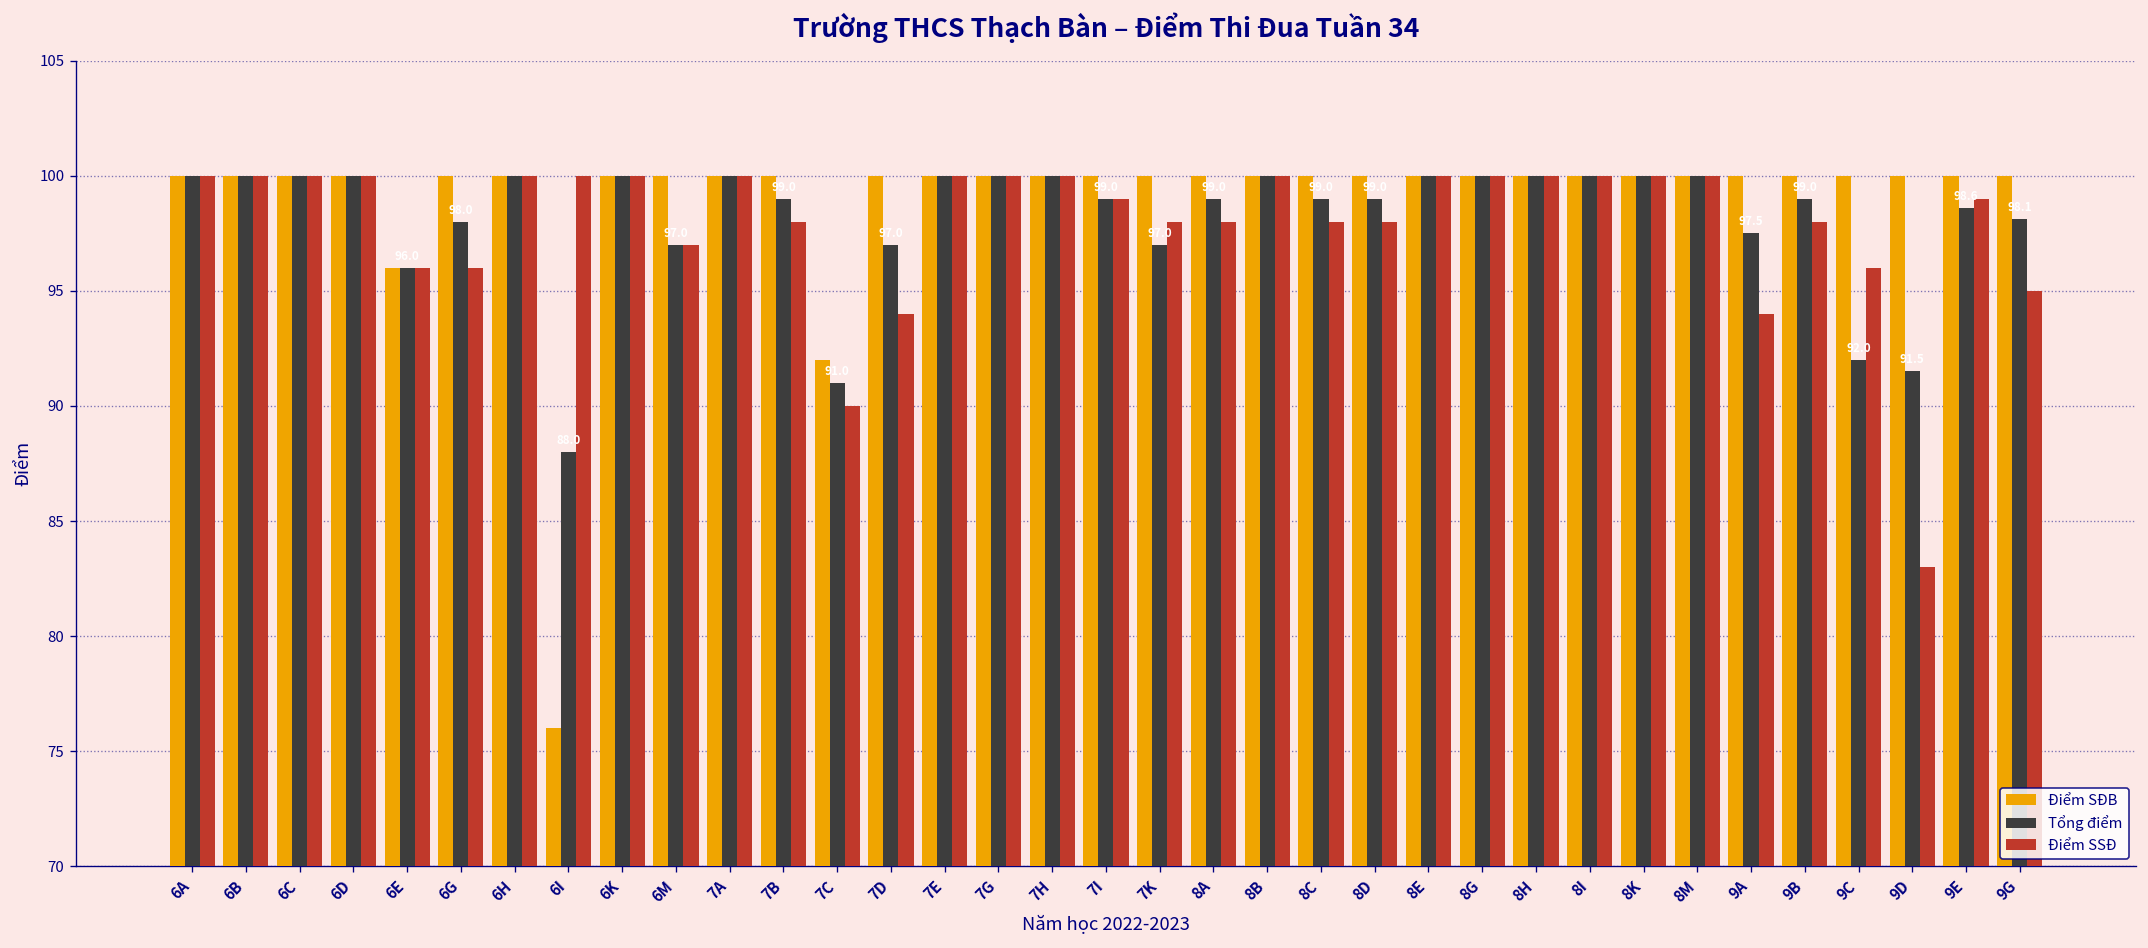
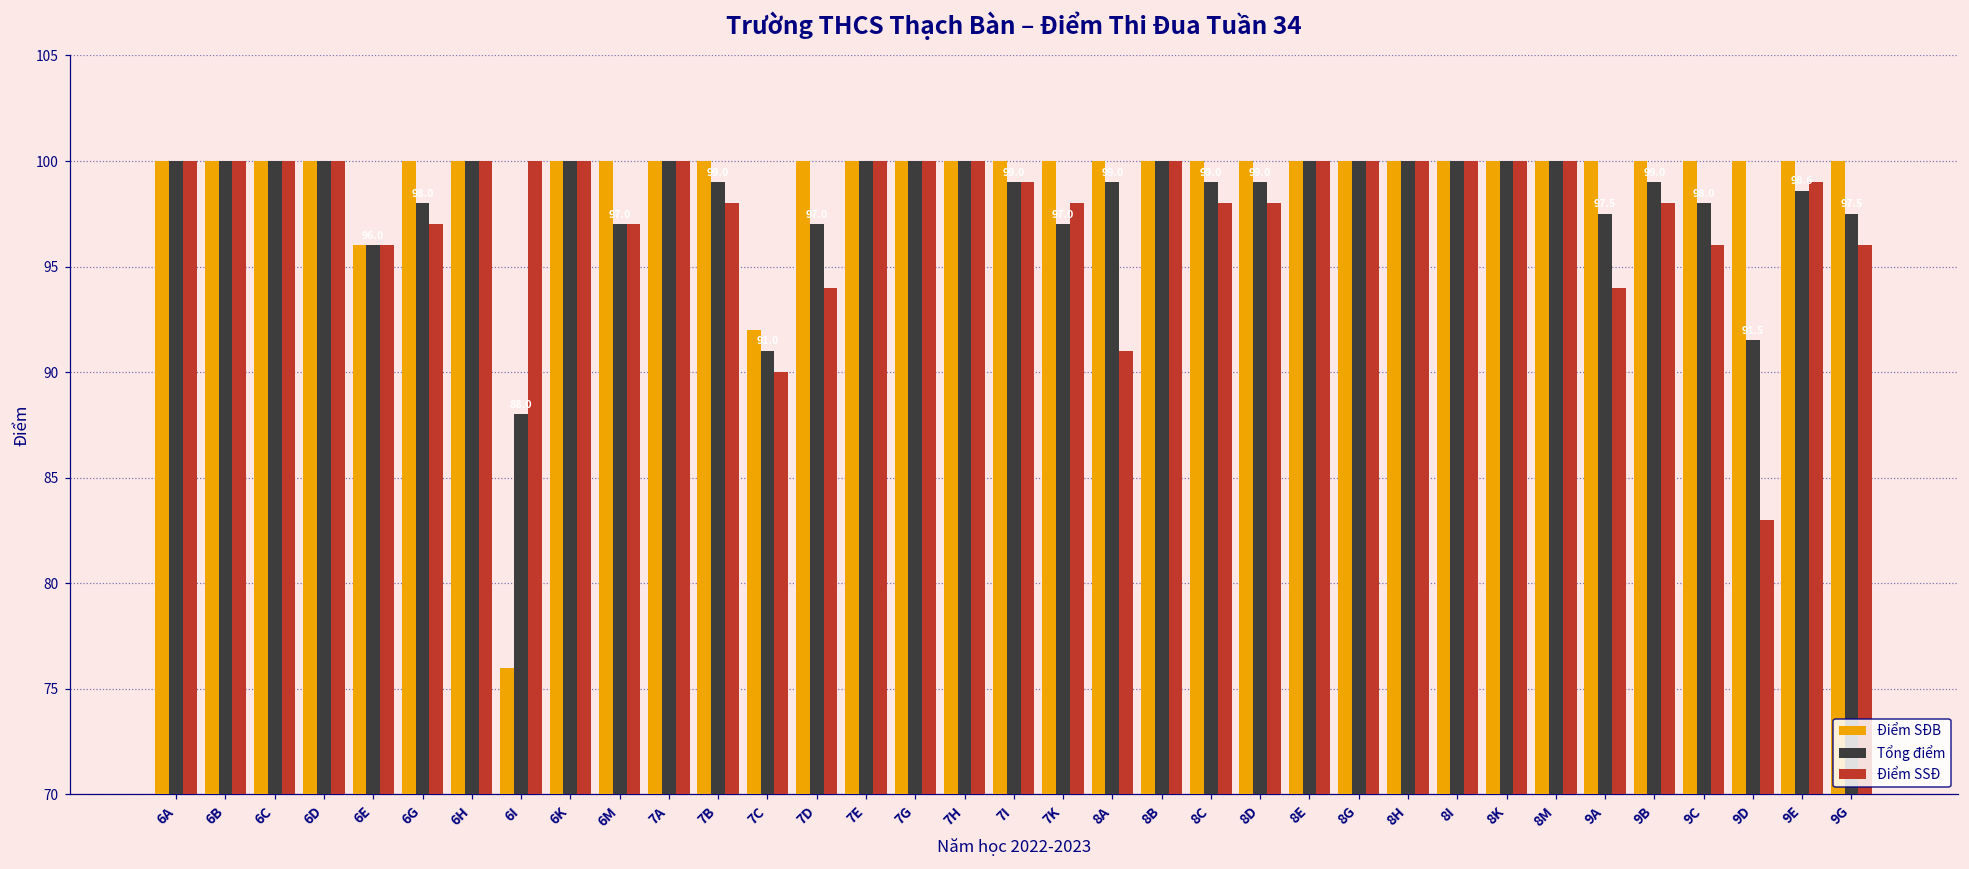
  {
    "Điểm SĐB": {
      "6A": 100.0,
      "6B": 100.0,
      "6C": 100.0,
      "6D": 100.0,
      "6E": 96.0,
      "6G": 100.0,
      "6H": 100.0,
      "6I": 76.0,
      "6K": 100.0,
      "6M": 100.0,
      "7A": 100.0,
      "7B": 100.0,
      "7C": 92.0,
      "7D": 100.0,
      "7E": 100.0,
      "7G": 100.0,
      "7H": 100.0,
      "7I": 100.0,
      "7K": 100.0,
      "8A": 100.0,
      "8B": 100.0,
      "8C": 100.0,
      "8D": 100.0,
      "8E": 100.0,
      "8G": 100.0,
      "8H": 100.0,
      "8I": 100.0,
      "8K": 100.0,
      "8M": 100.0,
      "9A": 100.0,
      "9B": 100.0,
      "9C": 100.0,
      "9D": 100.0,
      "9E": 100.0,
      "9G": 100.0
    },
    "Tổng điểm": {
      "6A": 100.0,
      "6B": 100.0,
      "6C": 100.0,
      "6D": 100.0,
      "6E": 96.0,
      "6G": 98.0,
      "6H": 100.0,
      "6I": 88.0,
      "6K": 100.0,
      "6M": 97.0,
      "7A": 100.0,
      "7B": 99.0,
      "7C": 91.0,
      "7D": 97.0,
      "7E": 100.0,
      "7G": 100.0,
      "7H": 100.0,
      "7I": 99.0,
      "7K": 97.0,
      "8A": 99.0,
      "8B": 100.0,
      "8C": 99.0,
      "8D": 99.0,
      "8E": 100.0,
      "8G": 100.0,
      "8H": 100.0,
      "8I": 100.0,
      "8K": 100.0,
      "8M": 100.0,
      "9A": 97.5,
      "9B": 99.0,
-     "9C": 92,
+     "9C": 98,
      "9D": 91.5,
      "9E": 98.6,
-     "9G": 98.1
+     "9G": 97.5
    },
    "Điểm SSĐ": {
      "6A": 100,
      "6B": 100,
      "6C": 100,
      "6D": 100,
      "6E": 96,
-     "6G": 96,
+     "6G": 97,
      "6H": 100,
      "6I": 100,
      "6K": 100,
      "6M": 97,
      "7A": 100,
      "7B": 98,
      "7C": 90,
      "7D": 94,
      "7E": 100,
      "7G": 100,
      "7H": 100,
      "7I": 99,
      "7K": 98,
-     "8A": 98,
+     "8A": 91,
      "8B": 100,
      "8C": 98,
      "8D": 98,
      "8E": 100,
      "8G": 100,
      "8H": 100,
      "8I": 100,
      "8K": 100,
      "8M": 100,
      "9A": 94,
      "9B": 98,
      "9C": 96,
      "9D": 83,
      "9E": 99,
-     "9G": 95
+     "9G": 96
    }
  }
